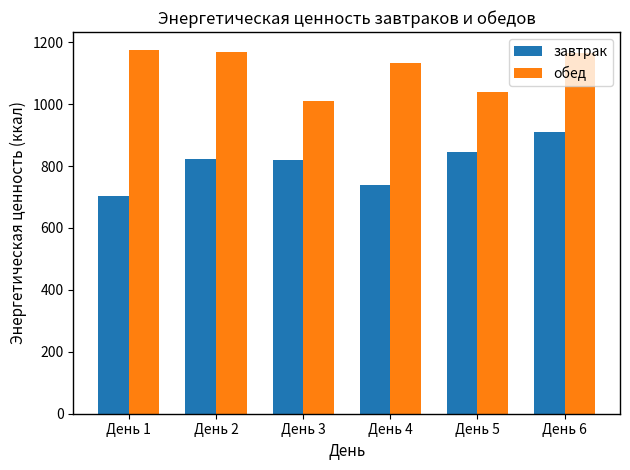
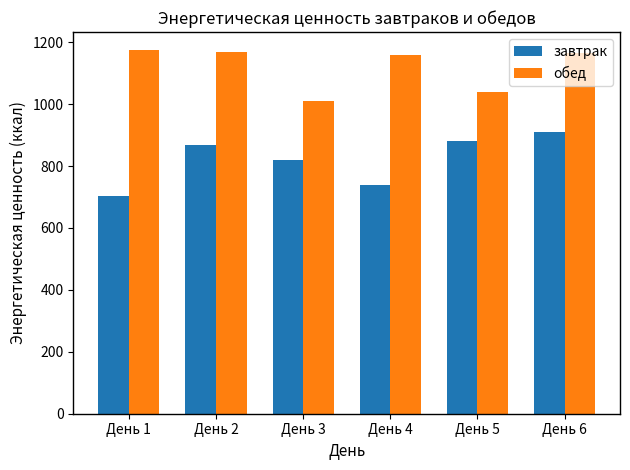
  {
    "завтрак": {
      "День 1": 700,
-     "День 2": 820,
+     "День 2": 870,
      "День 3": 820,
      "День 4": 740,
-     "День 5": 850,
+     "День 5": 880,
      "День 6": 910
    },
    "обед": {
      "День 1": 1170,
      "День 2": 1170,
      "День 3": 1010,
-     "День 4": 1130,
+     "День 4": 1160,
      "День 5": 1040
    }
  }
